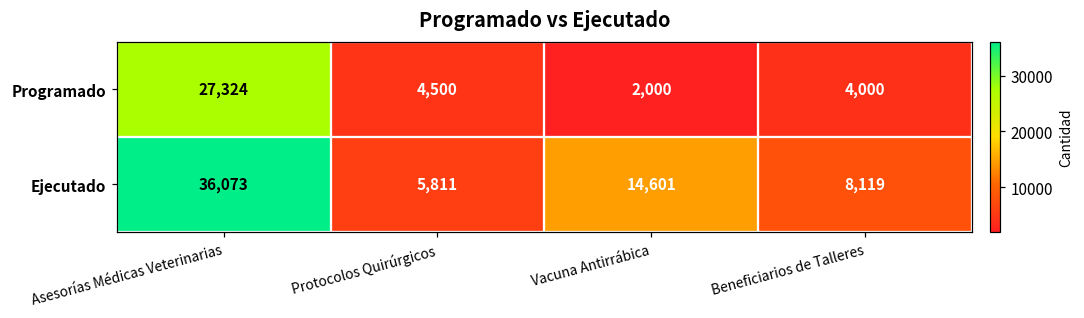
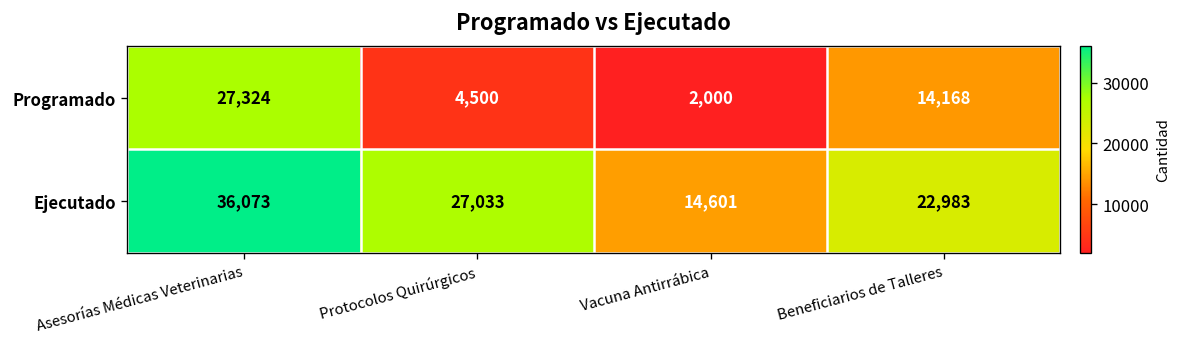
  {
    "Programado": {
      "Asesorías Médicas Veterinarias": "27,324",
      "Protocolos Quirúrgicos": "4,500",
      "Vacuna Antirrábica": "2,000",
-     "Beneficiarios de Talleres": "4,000"
+     "Beneficiarios de Talleres": "14,168"
    },
    "Ejecutado": {
      "Asesorías Médicas Veterinarias": "36,073",
-     "Protocolos Quirúrgicos": "5,811",
+     "Protocolos Quirúrgicos": "27,033",
      "Vacuna Antirrábica": "14,601",
-     "Beneficiarios de Talleres": "8,119"
+     "Beneficiarios de Talleres": "22,983"
    }
  }
